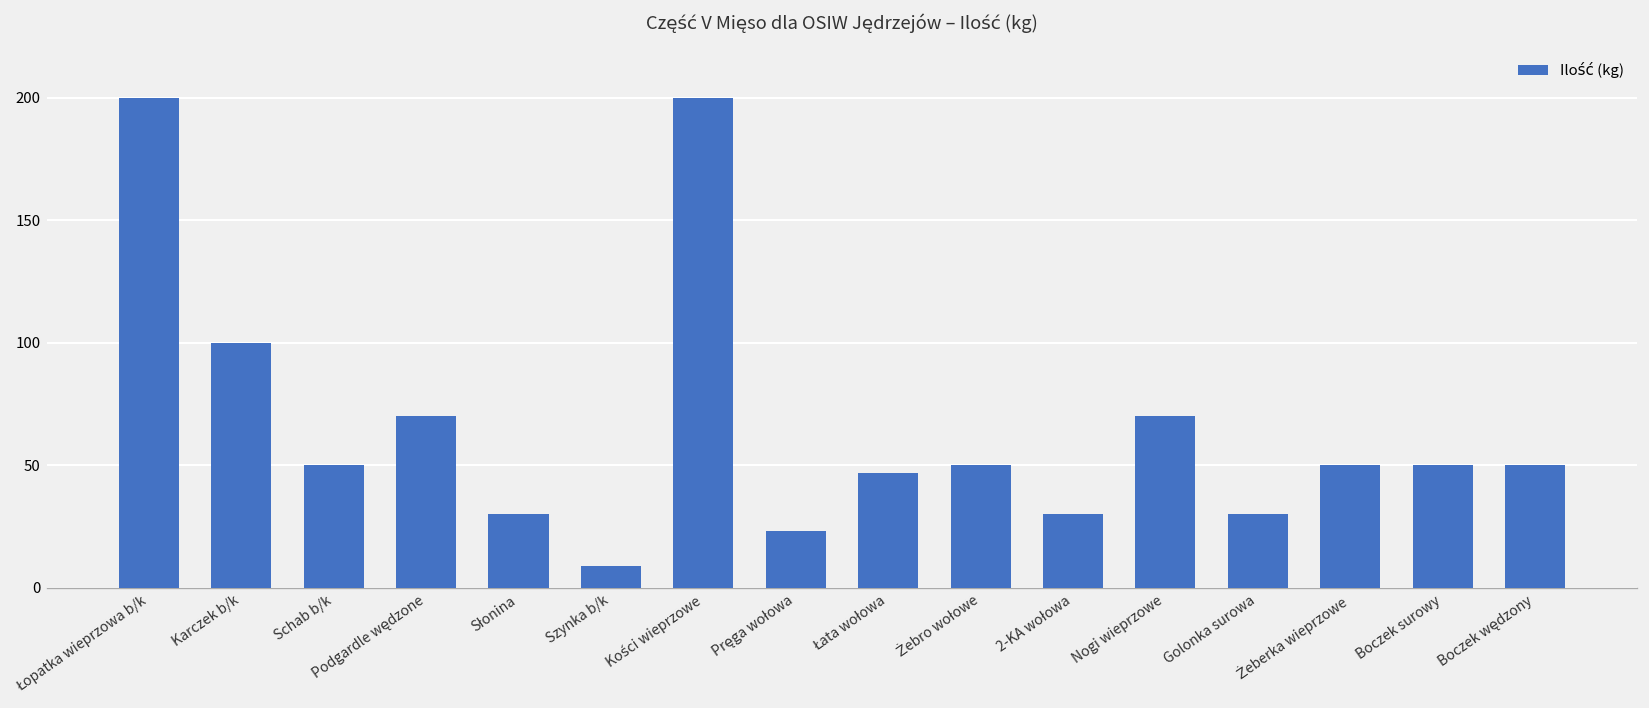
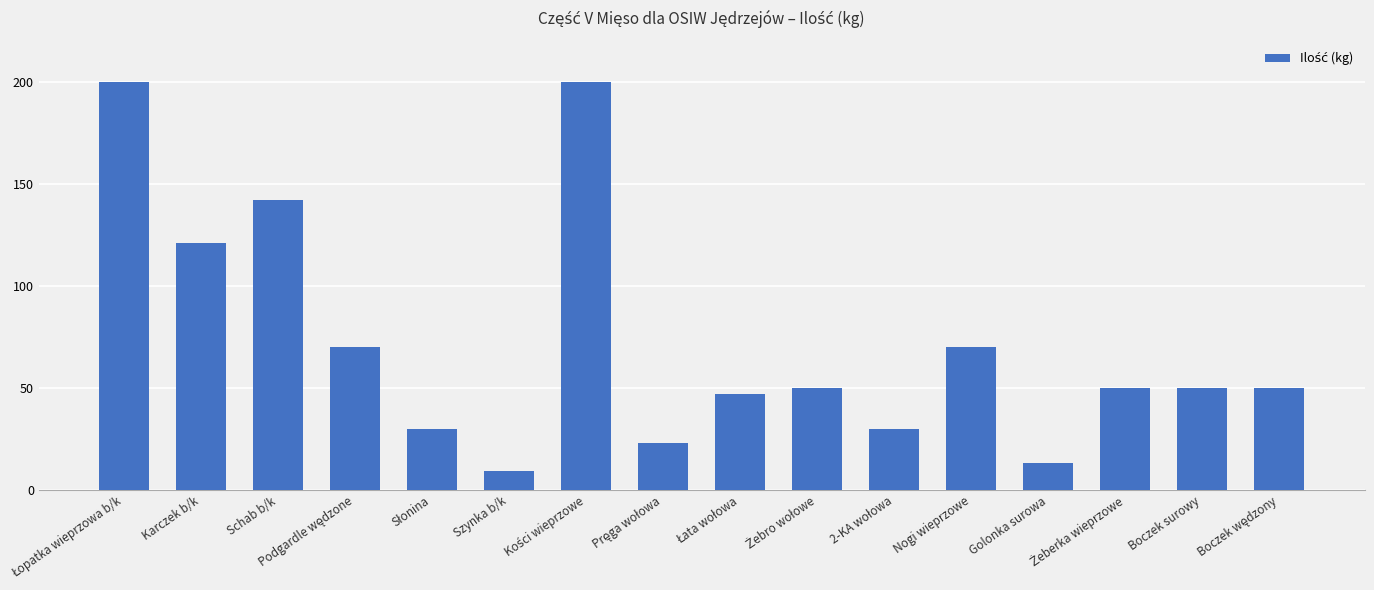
  {
    "Łopatka wieprzowa b/k": 200,
-   "Karczek b/k": 100,
-   "Schab b/k": 50,
+   "Karczek b/k": 121,
+   "Schab b/k": 142,
    "Podgardle wędzone": 70,
    "Słonina": 30,
    "Szynka b/k": 9,
    "Kości wieprzowe": 200,
    "Pręga wołowa": 23,
    "Łata wołowa": 47,
    "Żebro wołowe": 50,
    "2-KA wołowa": 30,
    "Nogi wieprzowe": 70,
-   "Golonka surowa": 30,
+   "Golonka surowa": 13,
    "Żeberka wieprzowe": 50,
    "Boczek surowy": 50,
    "Boczek wędzony": 50
  }
